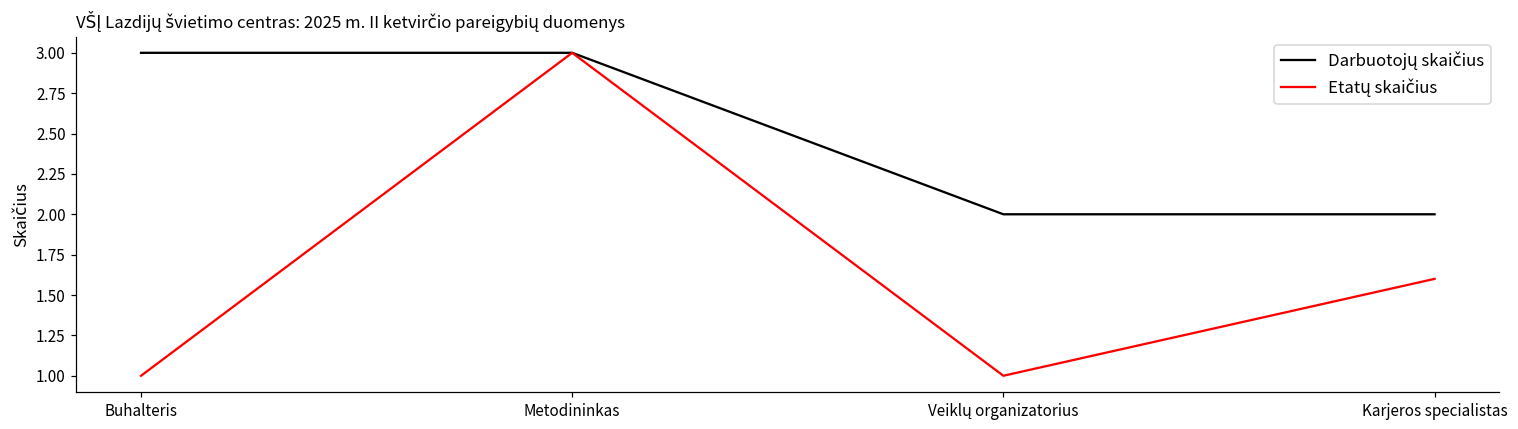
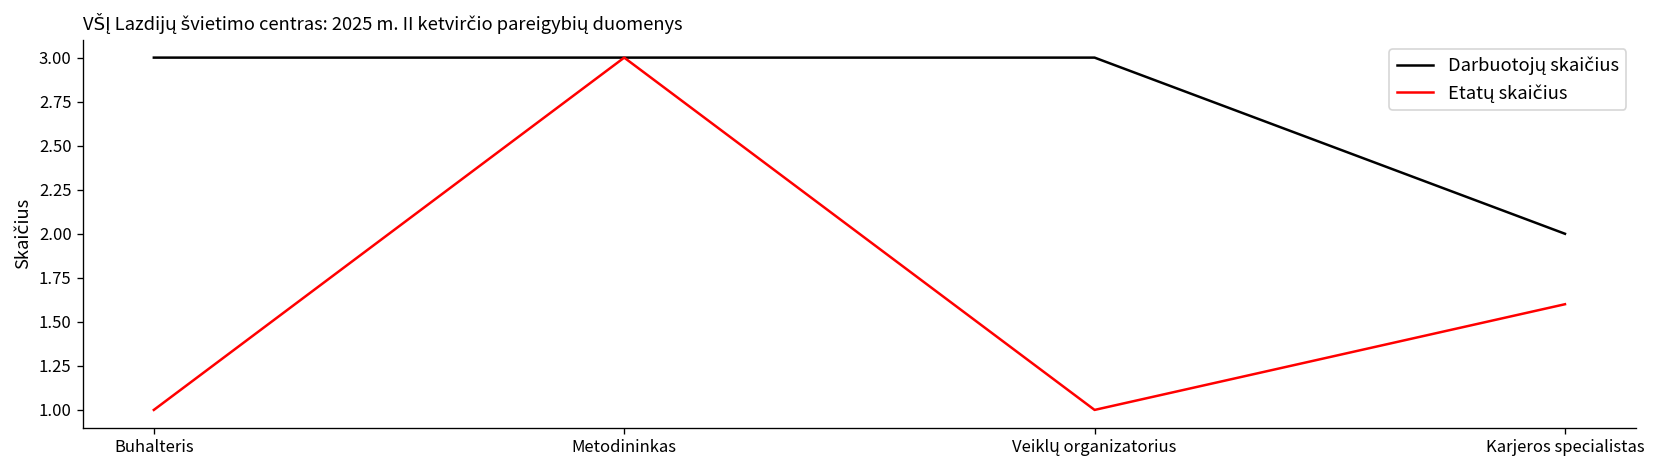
  {
    "Darbuotojų skaičius": {
      "Buhalteris": 3,
-     "Veiklų organizatorius": 2,
+     "Veiklų organizatorius": 3,
      "Karjeros specialistas": 2
    },
    "Etatų skaičius": {
      "Buhalteris": 1,
      "Veiklų organizatorius": 1,
      "Karjeros specialistas": 1.60
    }
  }
